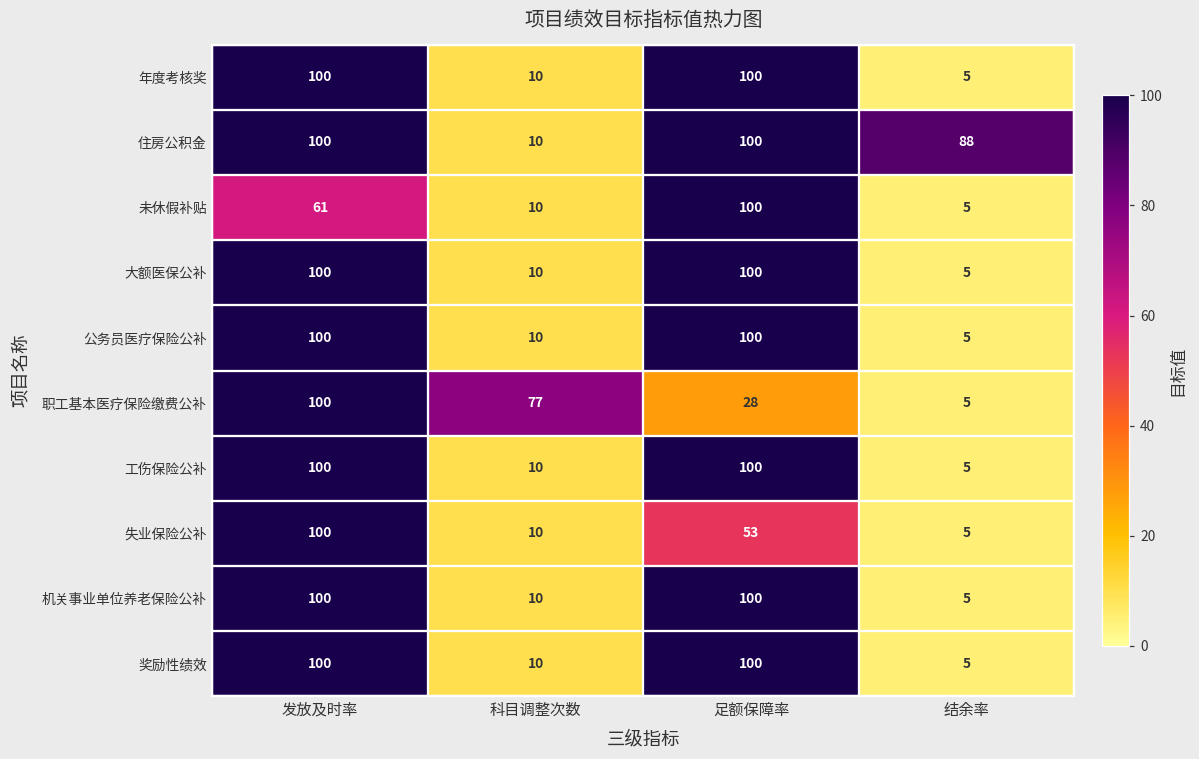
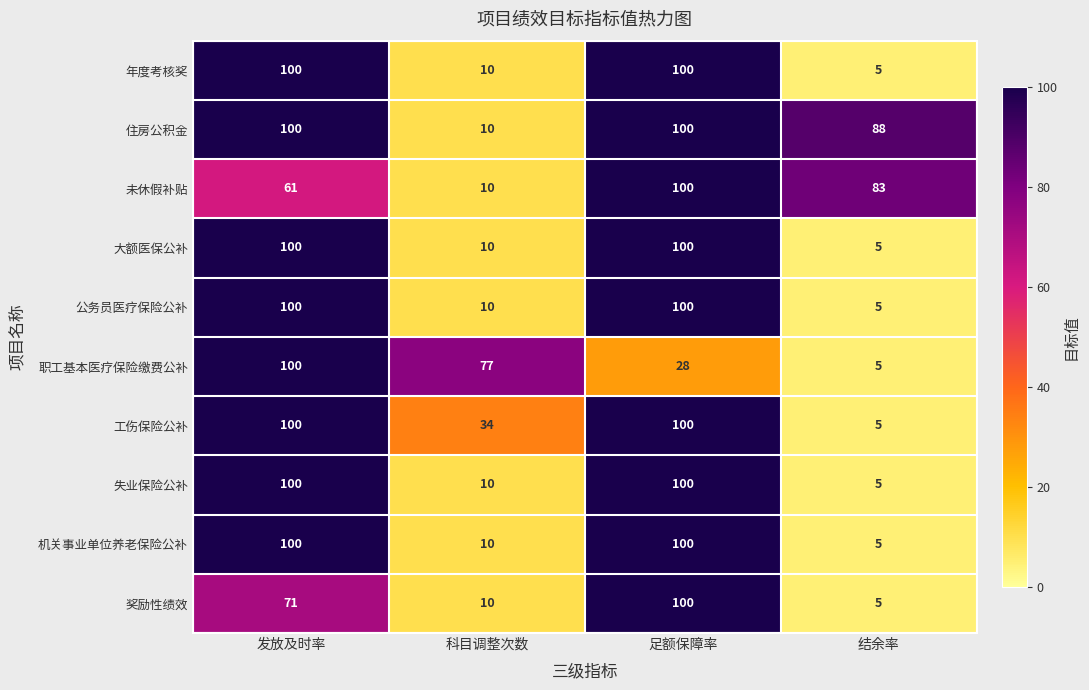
  {
    "年度考核奖": {
      "发放及时率": 100,
      "科目调整次数": 10,
      "足额保障率": 100,
      "结余率": 5
    },
    "住房公积金": {
      "发放及时率": 100,
      "科目调整次数": 10,
      "足额保障率": 100,
      "结余率": 88
    },
    "未休假补贴": {
      "发放及时率": 61,
      "科目调整次数": 10,
      "足额保障率": 100,
-     "结余率": 5
+     "结余率": 83
    },
    "大额医保公补": {
      "发放及时率": 100,
      "科目调整次数": 10,
      "足额保障率": 100,
      "结余率": 5
    },
    "公务员医疗保险公补": {
      "发放及时率": 100,
      "科目调整次数": 10,
      "足额保障率": 100,
      "结余率": 5
    },
    "职工基本医疗保险缴费公补": {
      "发放及时率": 100,
      "科目调整次数": 77,
      "足额保障率": 28,
      "结余率": 5
    },
    "工伤保险公补": {
      "发放及时率": 100,
-     "科目调整次数": 10,
+     "科目调整次数": 34,
      "足额保障率": 100,
      "结余率": 5
    },
    "失业保险公补": {
      "发放及时率": 100,
      "科目调整次数": 10,
-     "足额保障率": 53,
+     "足额保障率": 100,
      "结余率": 5
    },
    "机关事业单位养老保险公补": {
      "发放及时率": 100,
      "科目调整次数": 10,
      "足额保障率": 100,
      "结余率": 5
    },
    "奖励性绩效": {
-     "发放及时率": 100,
+     "发放及时率": 71,
      "科目调整次数": 10,
      "足额保障率": 100,
      "结余率": 5
    }
  }
